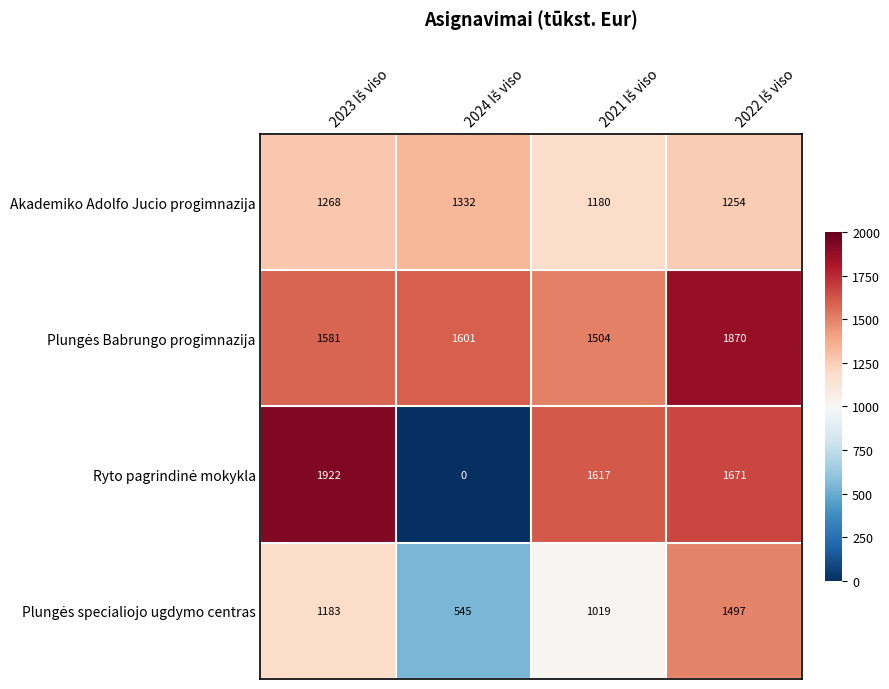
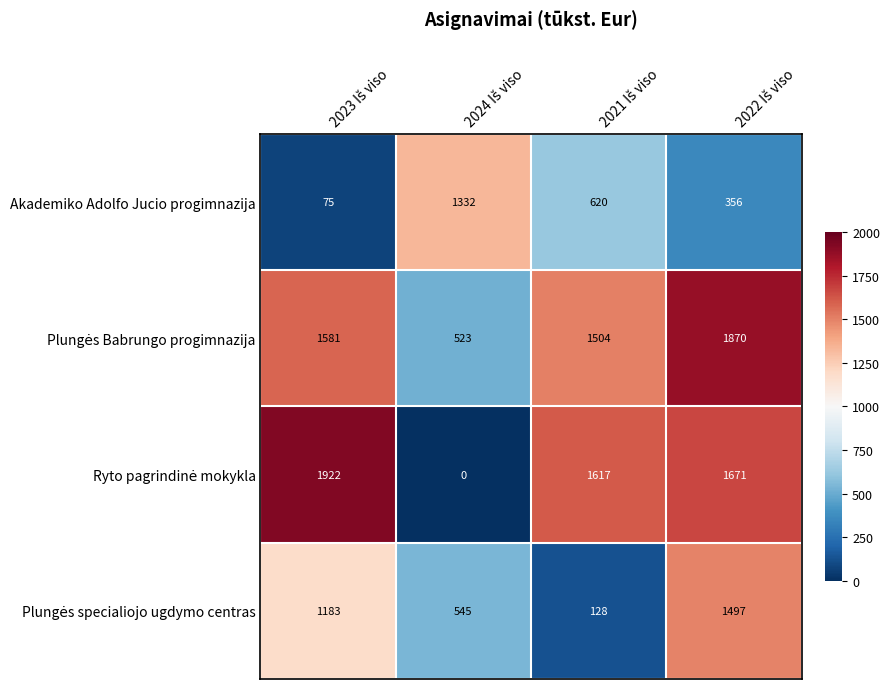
  {
    "Akademiko Adolfo Jucio progimnazija": {
-     "2023 Iš viso": 1268,
+     "2023 Iš viso": 75,
      "2024 Iš viso": 1332,
-     "2021 Iš viso": 1180,
-     "2022 Iš viso": 1254
+     "2021 Iš viso": 620,
+     "2022 Iš viso": 356
    },
    "Plungės Babrungo progimnazija": {
      "2023 Iš viso": 1581,
-     "2024 Iš viso": 1601,
+     "2024 Iš viso": 523,
      "2021 Iš viso": 1504,
      "2022 Iš viso": 1870
    },
    "Ryto pagrindinė mokykla": {
      "2023 Iš viso": 1922,
      "2024 Iš viso": 0,
      "2021 Iš viso": 1617,
      "2022 Iš viso": 1671
    },
    "Plungės specialiojo ugdymo centras": {
      "2023 Iš viso": 1183,
      "2024 Iš viso": 545,
-     "2021 Iš viso": 1019,
+     "2021 Iš viso": 128,
      "2022 Iš viso": 1497
    }
  }
